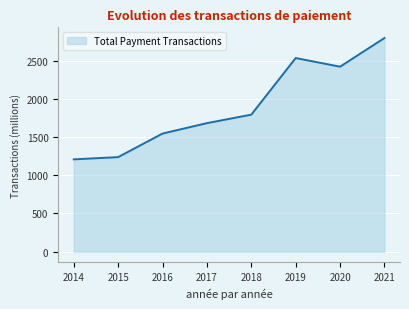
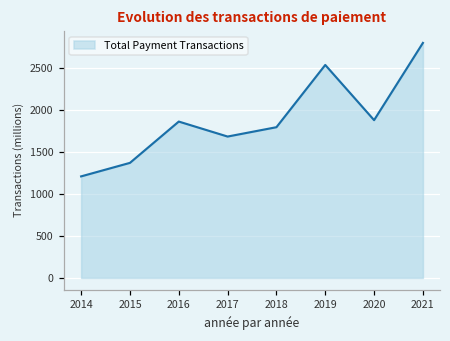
  {
    "2014": 1200,
-   "2015": 1200,
-   "2016": 1500,
+   "2015": 1400,
+   "2016": 1900,
    "2017": 1700,
    "2018": 1800,
    "2019": 2500,
-   "2020": 2400,
+   "2020": 1900,
    "2021": 2800
  }
